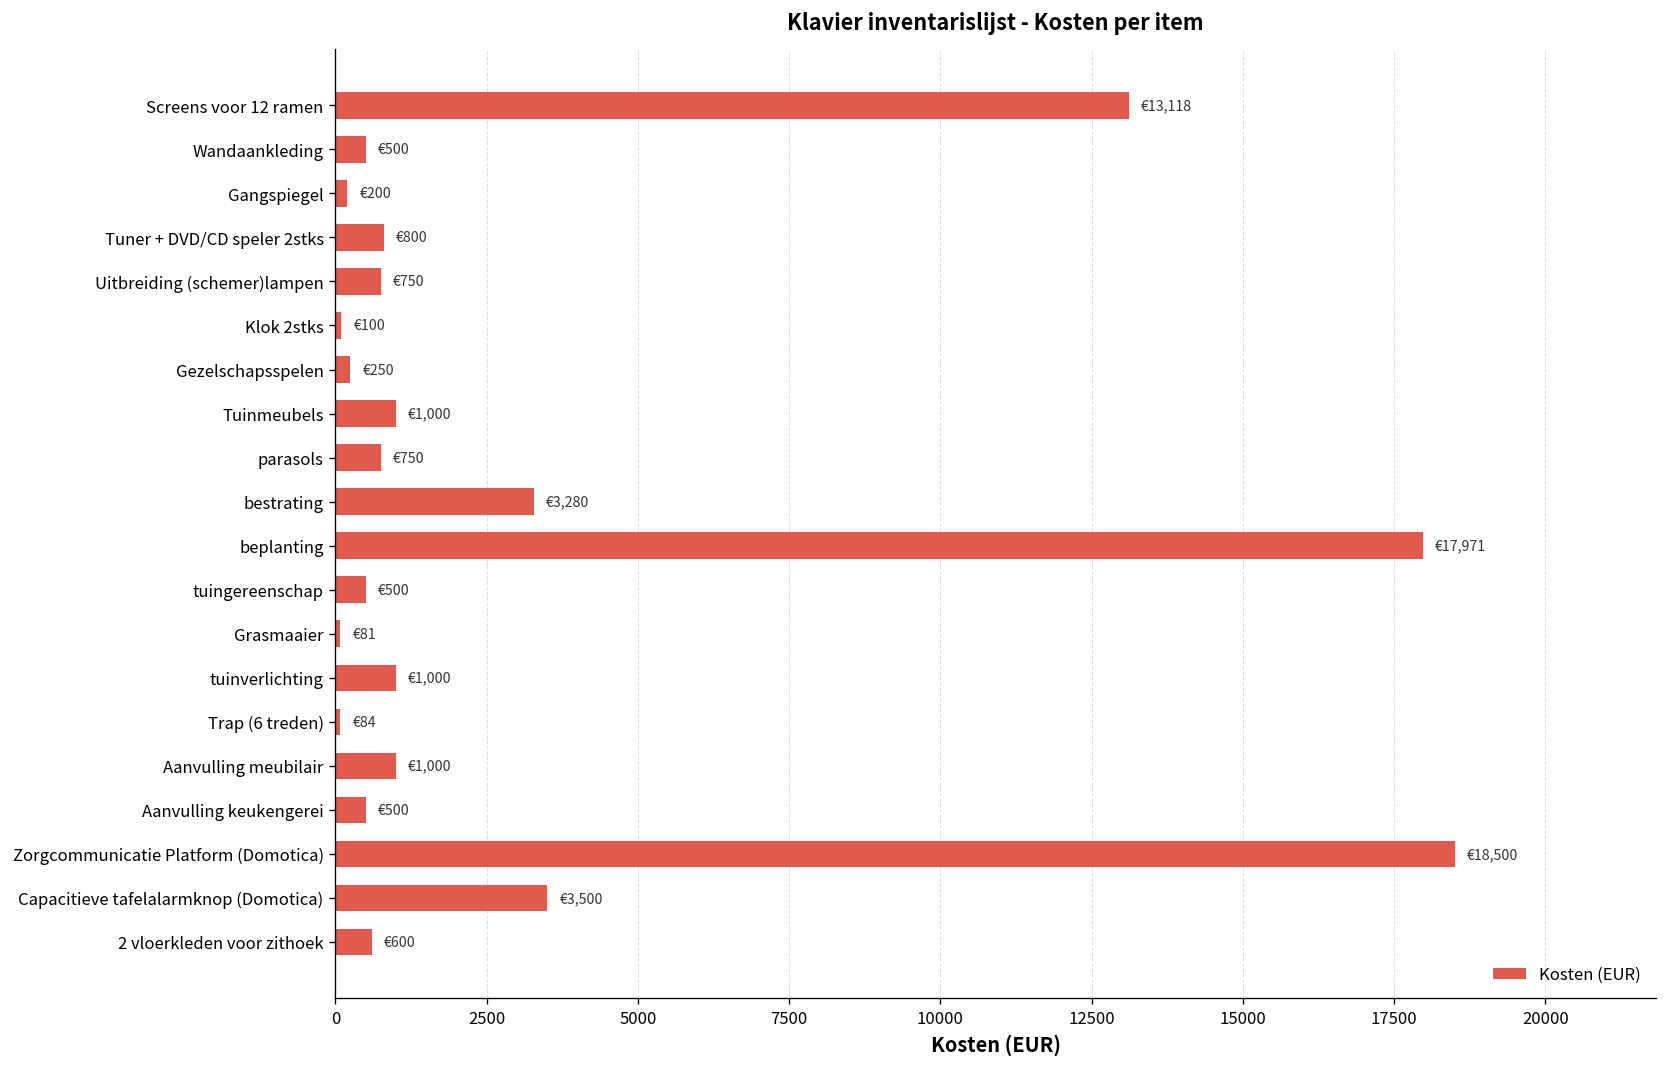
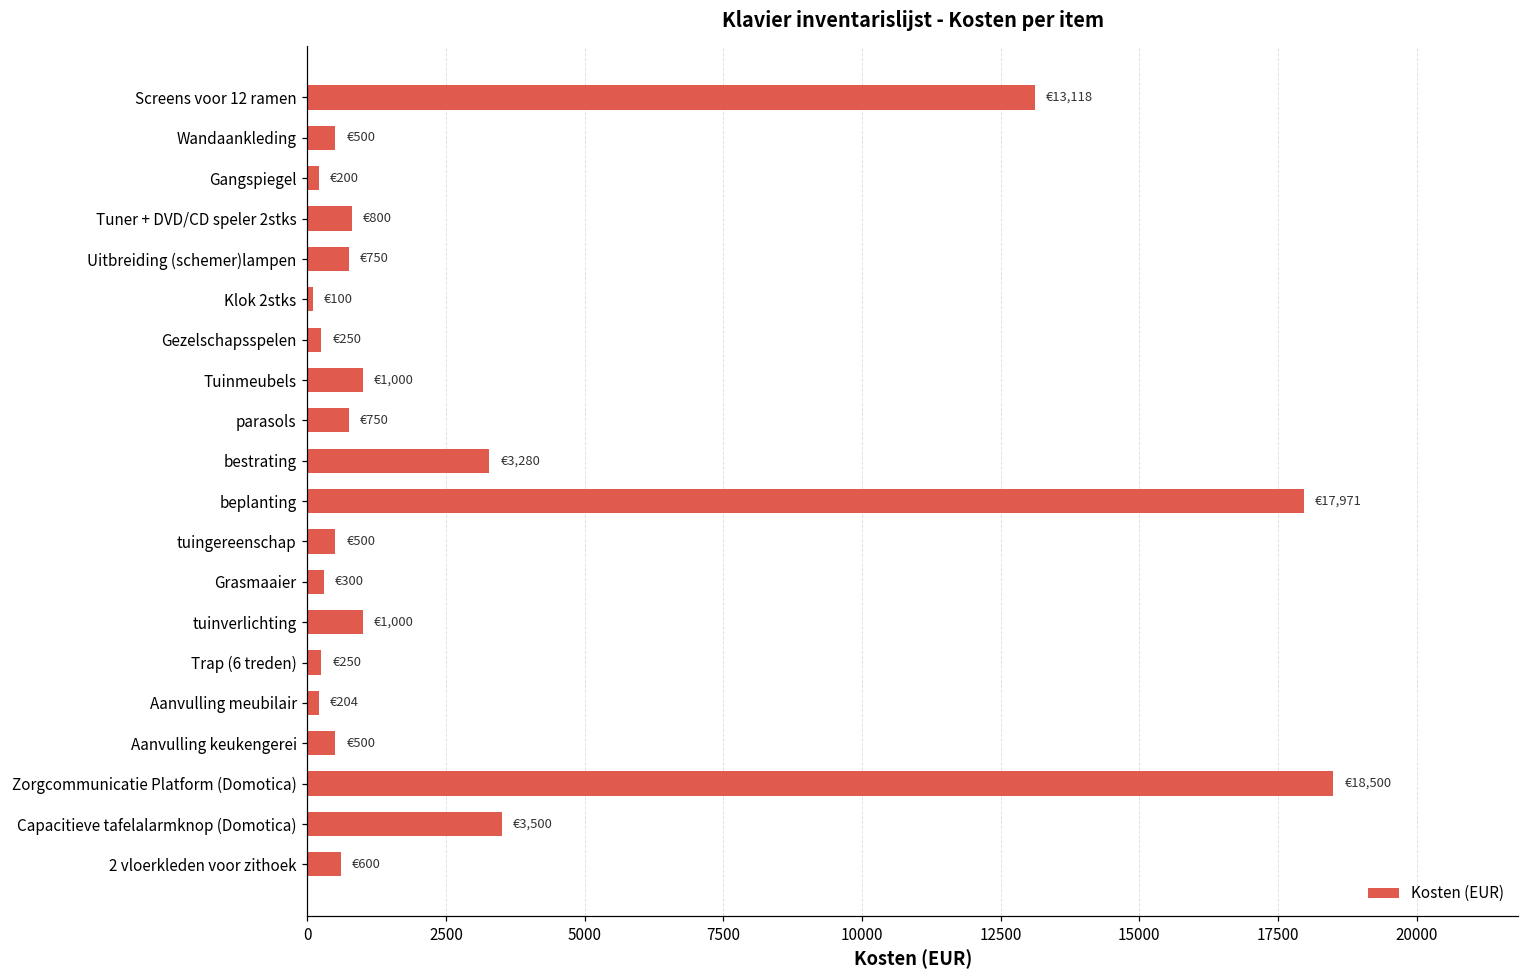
  {
    "Screens voor 12 ramen": "€13,118",
    "Wandaankleding": "€500",
    "Gangspiegel": "€200",
    "Tuner + DVD/CD speler 2stks": "€800",
    "Uitbreiding (schemer)lampen": "€750",
    "Klok 2stks": "€100",
    "Gezelschapsspelen": "€250",
    "Tuinmeubels": "€1,000",
    "parasols": "€750",
    "bestrating": "€3,280",
    "beplanting": "€17,971",
    "tuingereenschap": "€500",
-   "Grasmaaier": "€81",
+   "Grasmaaier": "€300",
    "tuinverlichting": "€1,000",
-   "Trap (6 treden)": "€84",
-   "Aanvulling meubilair": "€1,000",
+   "Trap (6 treden)": "€250",
+   "Aanvulling meubilair": "€204",
    "Aanvulling keukengerei": "€500",
    "Zorgcommunicatie Platform (Domotica)": "€18,500",
    "Capacitieve tafelalarmknop (Domotica)": "€3,500",
    "2 vloerkleden voor zithoek": "€600"
  }
